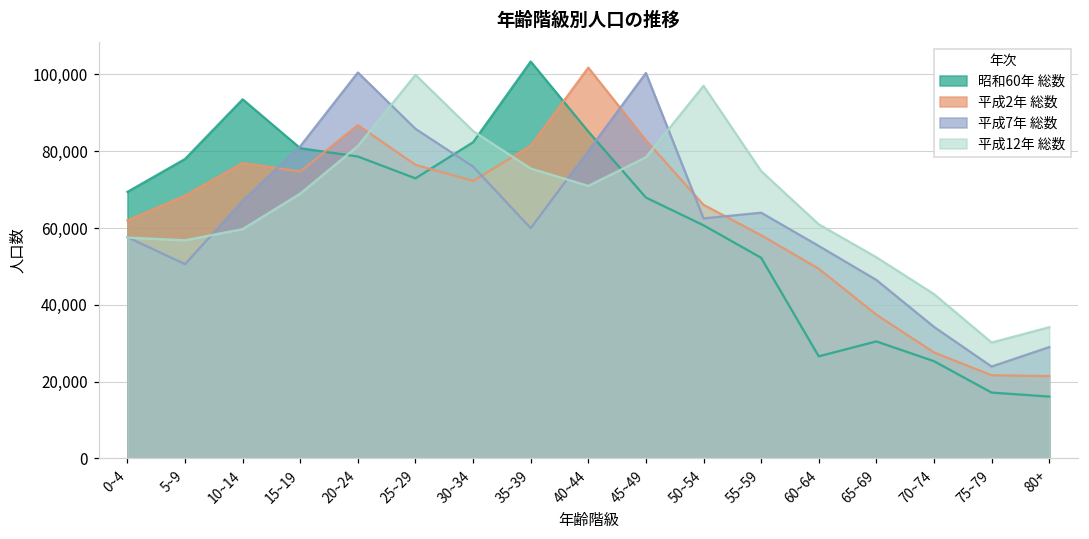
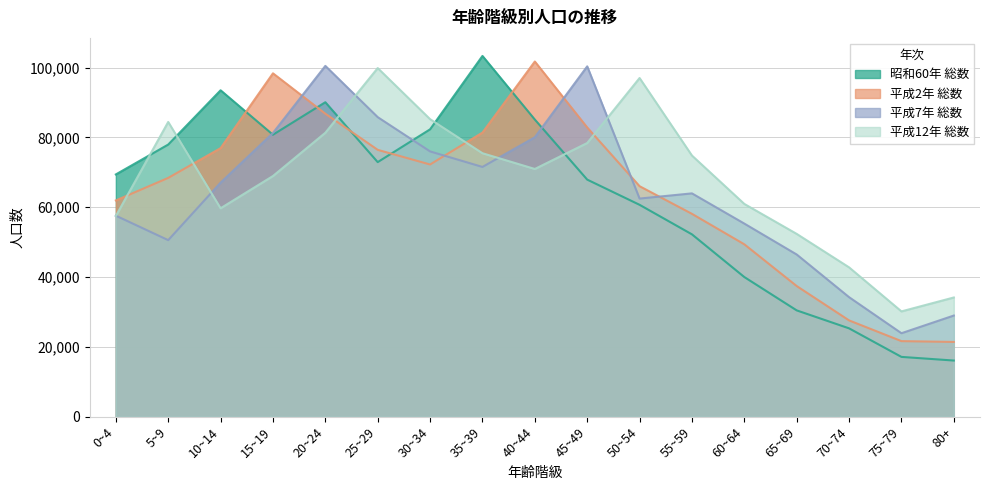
  {
    "昭和60年 総数": {
      "0~4": "69,000",
      "5~9": "78,000",
      "10~14": "94,000",
-     "20~24": "79,000",
+     "20~24": "90,000",
      "25~29": "73,000",
      "30~34": "82,000",
      "35~39": "103,000",
      "40~44": "85,000",
      "45~49": "68,000",
      "50~54": "61,000",
      "55~59": "52,000",
-     "60~64": "27,000",
+     "60~64": "40,000",
      "65~69": "30,000",
      "70~74": "25,000",
      "75~79": "17,000",
      "80+": "16,000"
    },
    "平成2年 総数": {
      "0~4": "62,000",
      "5~9": "68,000",
      "10~14": "77,000",
-     "15~19": "75,000",
+     "15~19": "98,000",
      "20~24": "87,000",
      "25~29": "76,000",
      "30~34": "72,000",
      "35~39": "81,000",
      "40~44": "102,000",
      "45~49": "83,000",
      "50~54": "66,000",
      "55~59": "58,000",
      "60~64": "49,000",
      "65~69": "37,000",
      "70~74": "28,000",
      "75~79": "22,000",
      "80+": "21,000"
    },
    "平成7年 総数": {
      "5~9": "51,000",
      "10~14": "67,000",
      "20~24": "100,000",
      "25~29": "86,000",
      "30~34": "76,000",
-     "35~39": "60,000",
+     "35~39": "72,000",
      "40~44": "80,000",
      "45~49": "100,000",
      "50~54": "63,000",
      "55~59": "64,000",
      "60~64": "55,000",
      "65~69": "46,000",
      "70~74": "34,000",
      "75~79": "24,000",
      "80+": "29,000"
    },
    "平成12年 総数": {
-     "5~9": "57,000",
+     "5~9": "84,000",
      "10~14": "60,000",
      "15~19": "69,000",
      "20~24": "81,000",
      "25~29": "100,000",
      "30~34": "85,000",
      "35~39": "75,000",
      "40~44": "71,000",
      "45~49": "78,000",
      "50~54": "97,000",
      "55~59": "75,000",
      "60~64": "61,000",
      "65~69": "52,000",
      "70~74": "43,000",
      "75~79": "30,000",
      "80+": "34,000"
    }
  }
